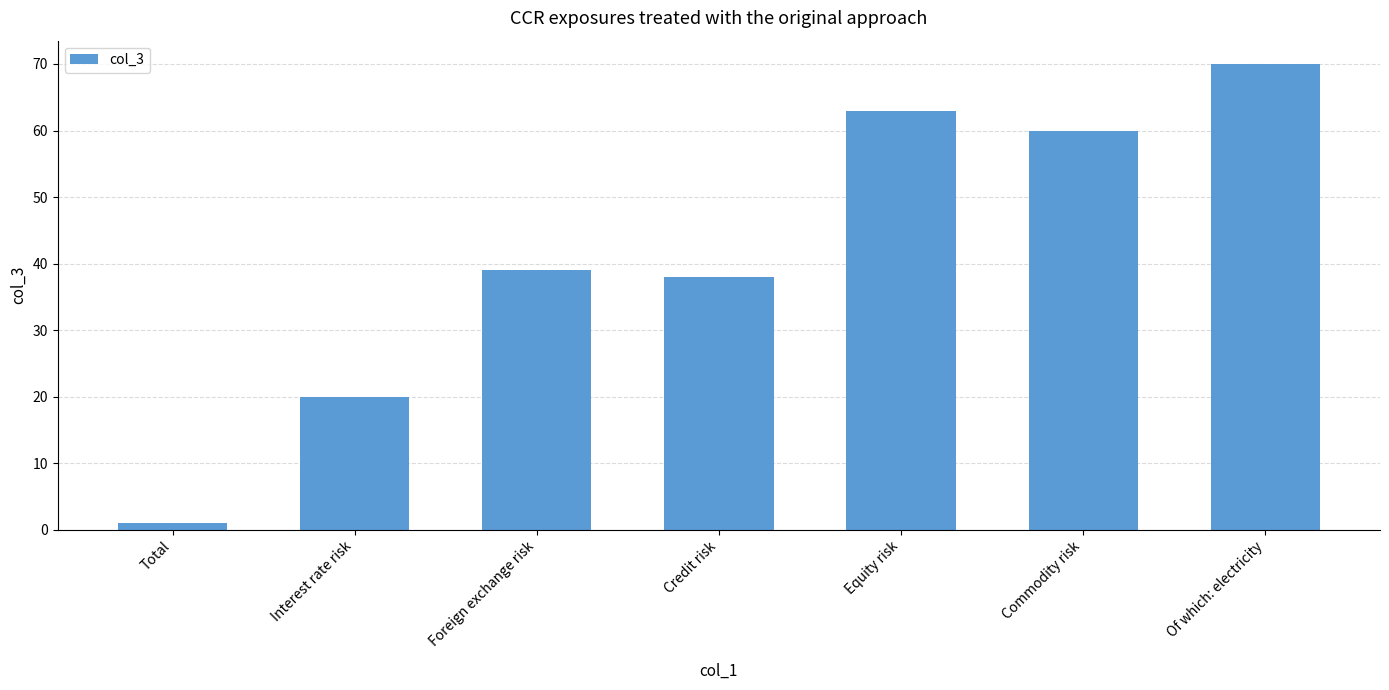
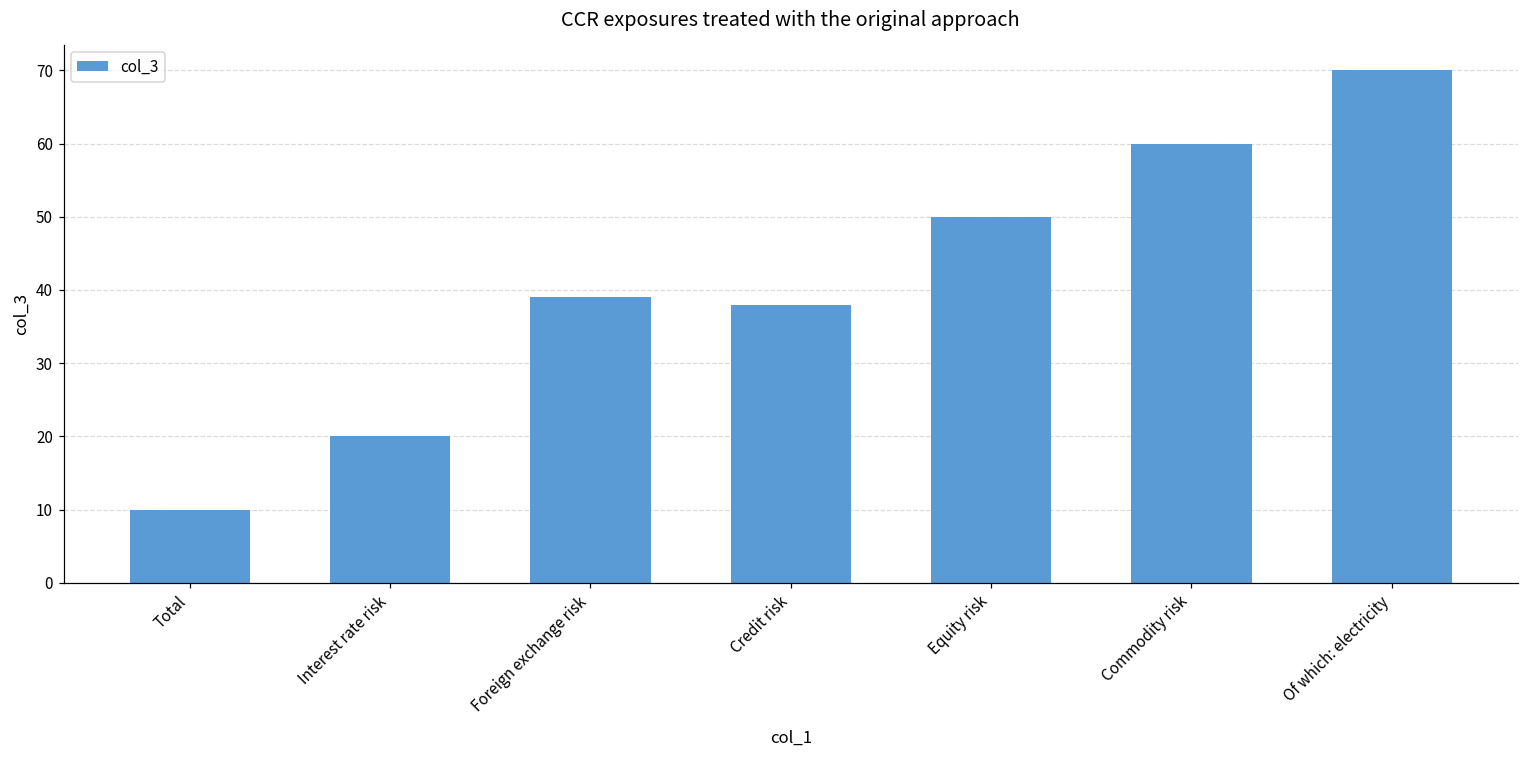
  {
-   "Total": 1,
+   "Total": 10,
    "Interest rate risk": 20,
    "Foreign exchange risk": 39,
    "Credit risk": 38,
-   "Equity risk": 63,
+   "Equity risk": 50,
    "Commodity risk": 60,
    "Of which: electricity": 70
  }
